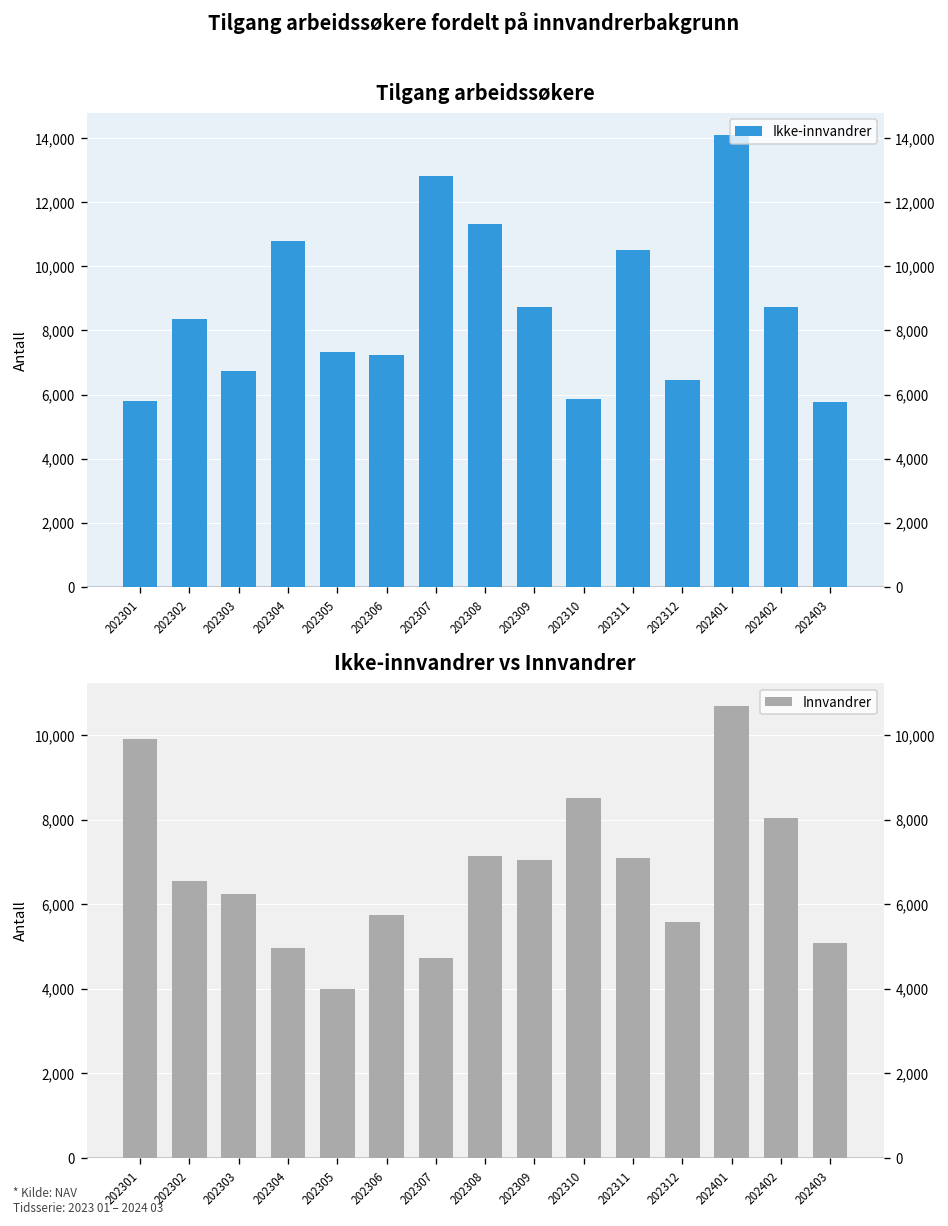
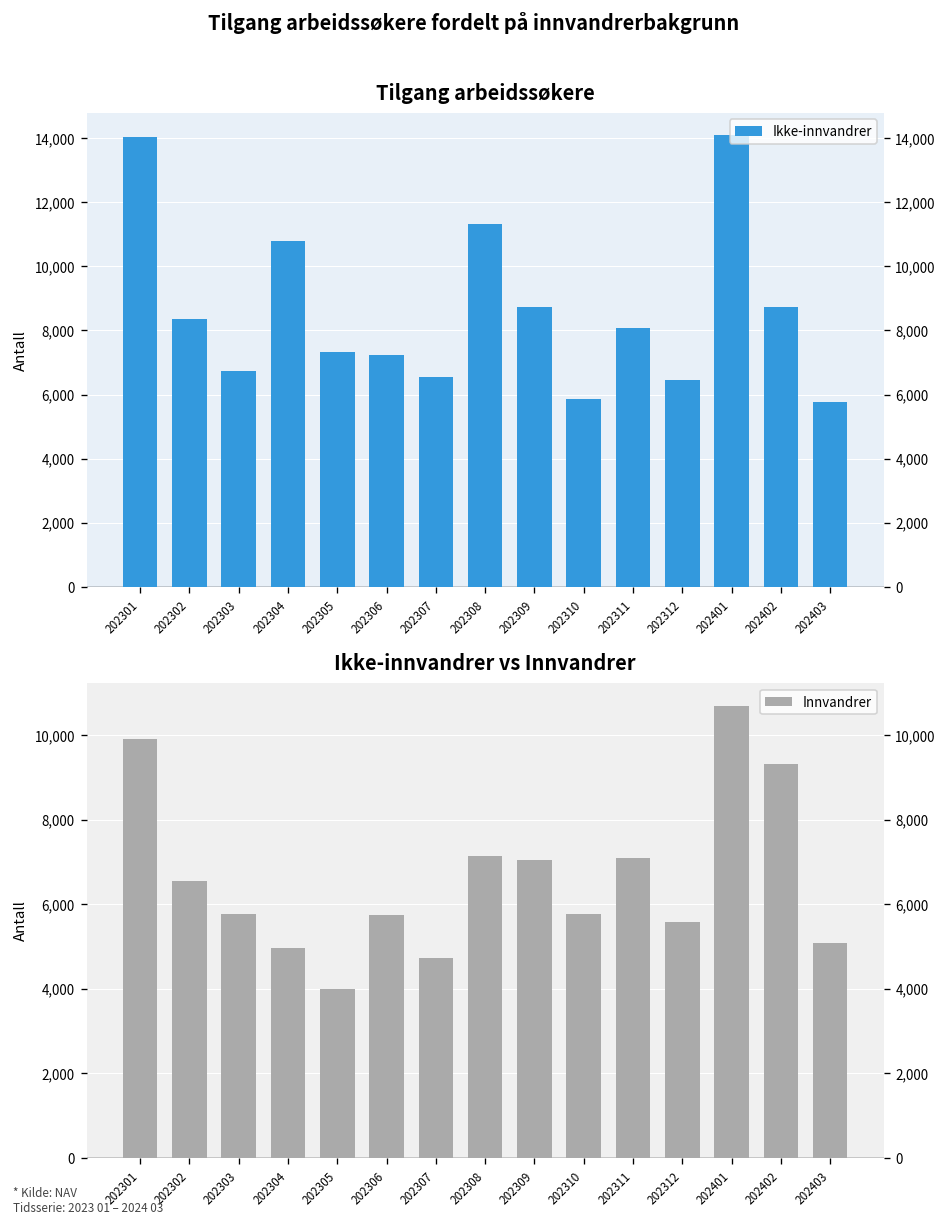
  {
    "Tilgang arbeidssøkere": {
-     "202301": "5,800",
+     "202301": "14,000",
      "202302": "8,400",
      "202303": "6,700",
      "202304": "10,800",
      "202305": "7,300",
      "202306": "7,200",
-     "202307": "12,800",
+     "202307": "6,500",
      "202308": "11,300",
      "202309": "8,700",
      "202310": "5,900",
-     "202311": "10,500",
+     "202311": "8,100",
      "202312": "6,400",
      "202402": "8,700",
      "202403": "5,800"
    },
    "Ikke-innvandrer vs Innvandrer": {
      "202301": "9,900",
      "202302": "6,600",
-     "202303": "6,200",
+     "202303": "5,800",
      "202304": "5,000",
      "202305": "4,000",
      "202306": "5,700",
      "202307": "4,700",
      "202308": "7,100",
      "202309": "7,000",
-     "202310": "8,500",
+     "202310": "5,800",
      "202311": "7,100",
      "202312": "5,600",
      "202401": "10,700",
-     "202402": "8,000",
+     "202402": "9,300",
      "202403": "5,100"
    }
  }
